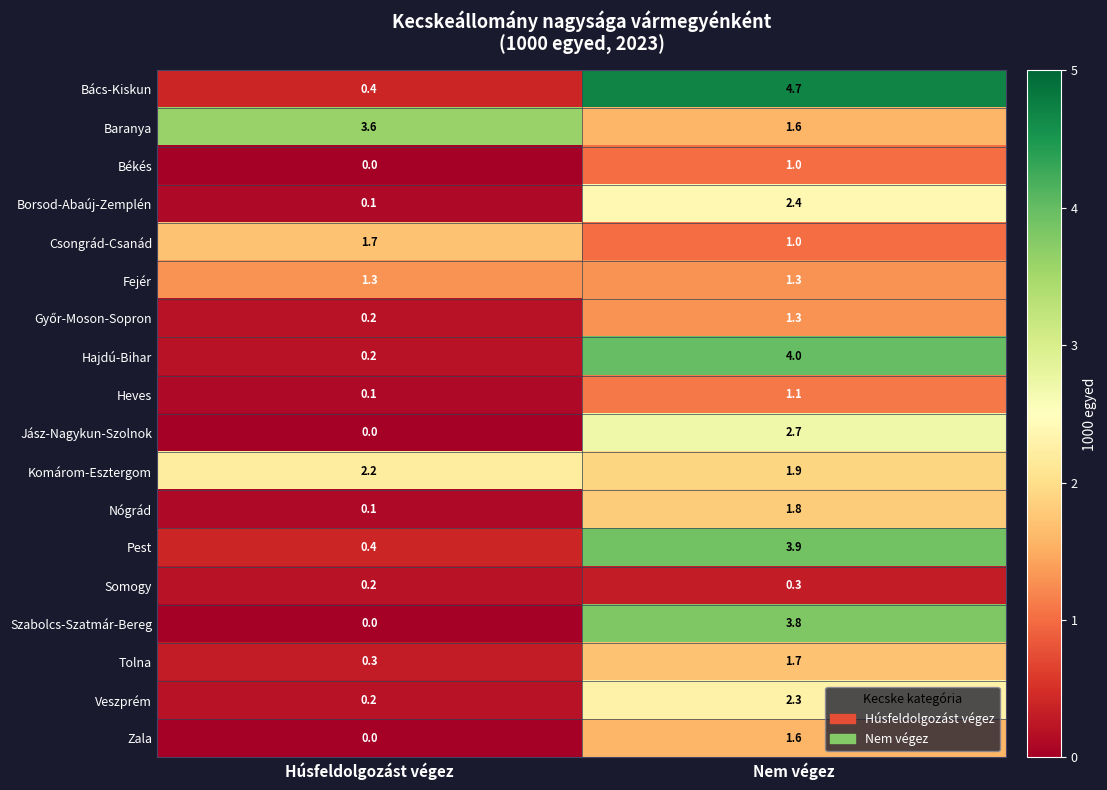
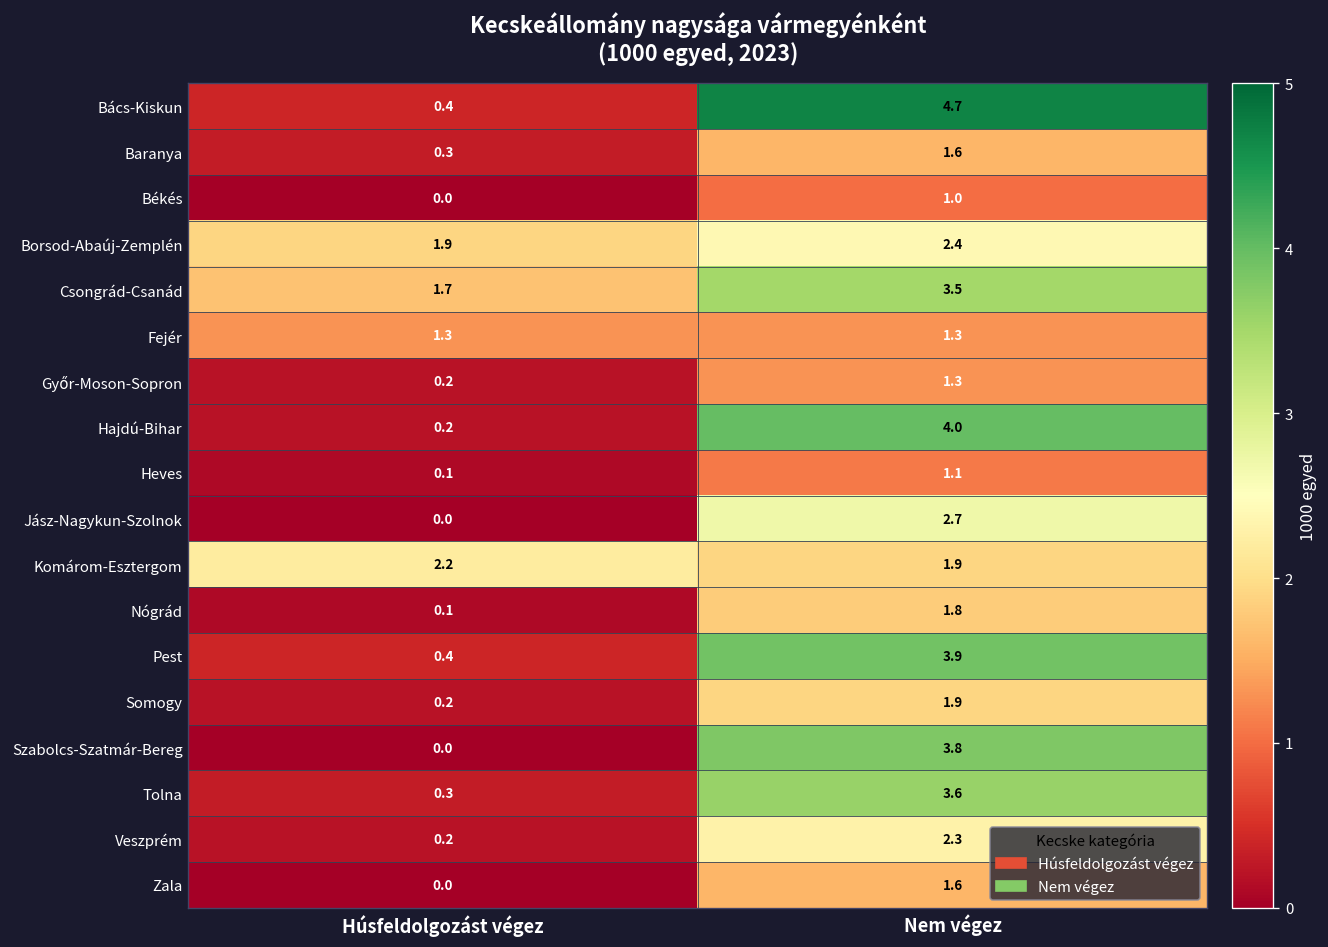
  {
    "Bács-Kiskun": {
      "Húsfeldolgozást végez": 0.4,
      "Nem végez": 4.7
    },
    "Baranya": {
-     "Húsfeldolgozást végez": 3.6,
+     "Húsfeldolgozást végez": 0.3,
      "Nem végez": 1.6
    },
    "Békés": {
      "Húsfeldolgozást végez": 0.0,
      "Nem végez": 1.0
    },
    "Borsod-Abaúj-Zemplén": {
-     "Húsfeldolgozást végez": 0.1,
+     "Húsfeldolgozást végez": 1.9,
      "Nem végez": 2.4
    },
    "Csongrád-Csanád": {
      "Húsfeldolgozást végez": 1.7,
-     "Nem végez": 1.0
+     "Nem végez": 3.5
    },
    "Fejér": {
      "Húsfeldolgozást végez": 1.3,
      "Nem végez": 1.3
    },
    "Győr-Moson-Sopron": {
      "Húsfeldolgozást végez": 0.2,
      "Nem végez": 1.3
    },
    "Hajdú-Bihar": {
      "Húsfeldolgozást végez": 0.2,
      "Nem végez": 4.0
    },
    "Heves": {
      "Húsfeldolgozást végez": 0.1,
      "Nem végez": 1.1
    },
    "Jász-Nagykun-Szolnok": {
      "Húsfeldolgozást végez": 0.0,
      "Nem végez": 2.7
    },
    "Komárom-Esztergom": {
      "Húsfeldolgozást végez": 2.2,
      "Nem végez": 1.9
    },
    "Nógrád": {
      "Húsfeldolgozást végez": 0.1,
      "Nem végez": 1.8
    },
    "Pest": {
      "Húsfeldolgozást végez": 0.4,
      "Nem végez": 3.9
    },
    "Somogy": {
      "Húsfeldolgozást végez": 0.2,
-     "Nem végez": 0.3
+     "Nem végez": 1.9
    },
    "Szabolcs-Szatmár-Bereg": {
      "Húsfeldolgozást végez": 0.0,
      "Nem végez": 3.8
    },
    "Tolna": {
      "Húsfeldolgozást végez": 0.3,
-     "Nem végez": 1.7
+     "Nem végez": 3.6
    },
    "Veszprém": {
      "Húsfeldolgozást végez": 0.2,
      "Nem végez": 2.3
    },
    "Zala": {
      "Húsfeldolgozást végez": 0.0,
      "Nem végez": 1.6
    }
  }
